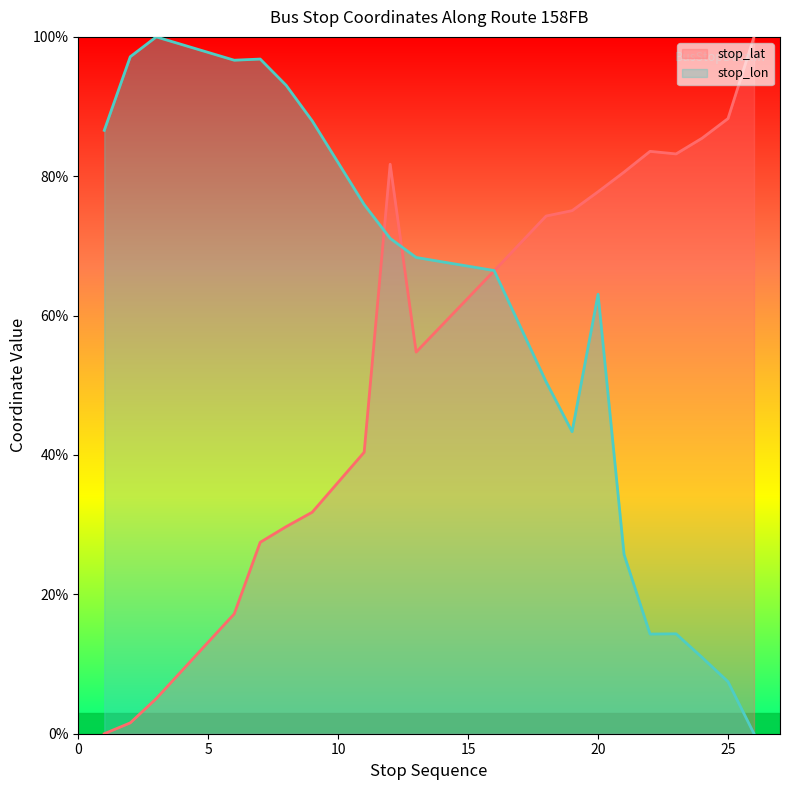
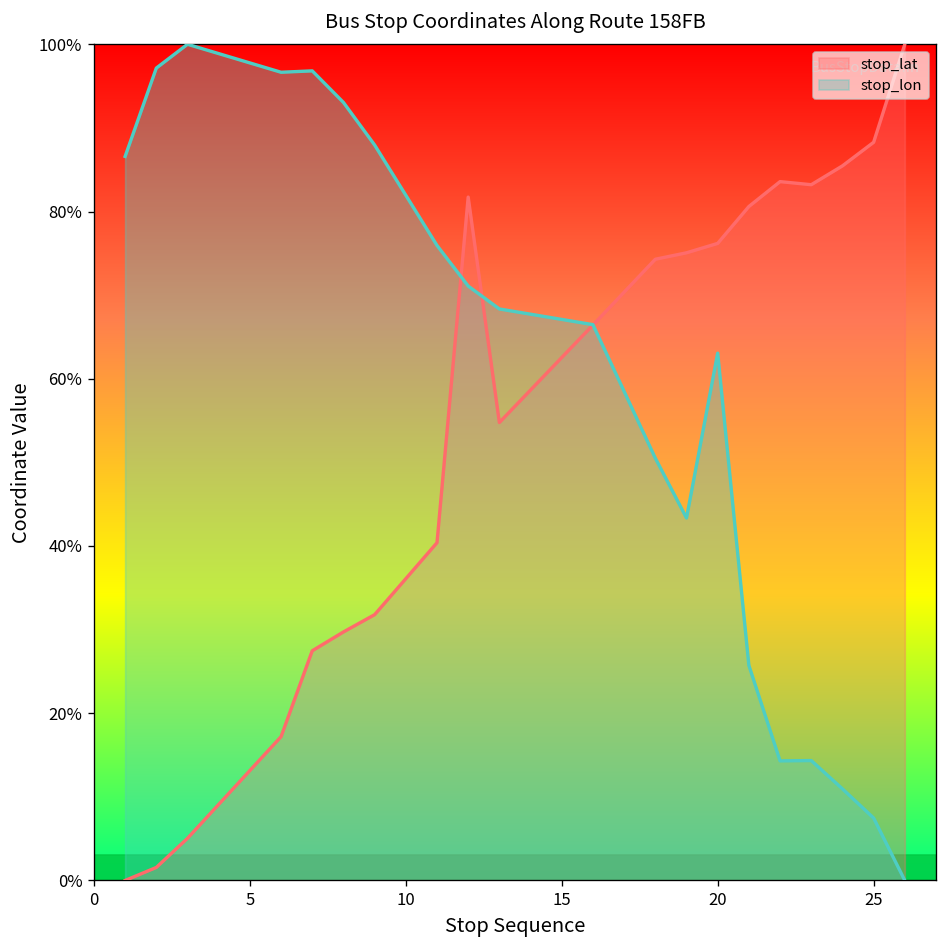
  {
    "stop_lat": {
-     "20": "78%",
+     "20": "76%",
      "25": "88%"
    },
    "stop_lon": {
      "20": "63%",
      "25": "7%"
    }
  }
